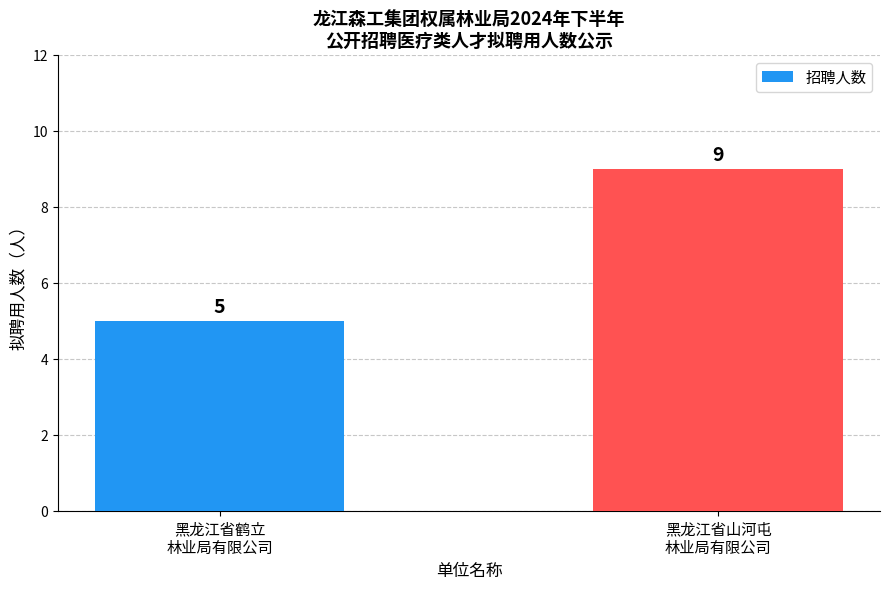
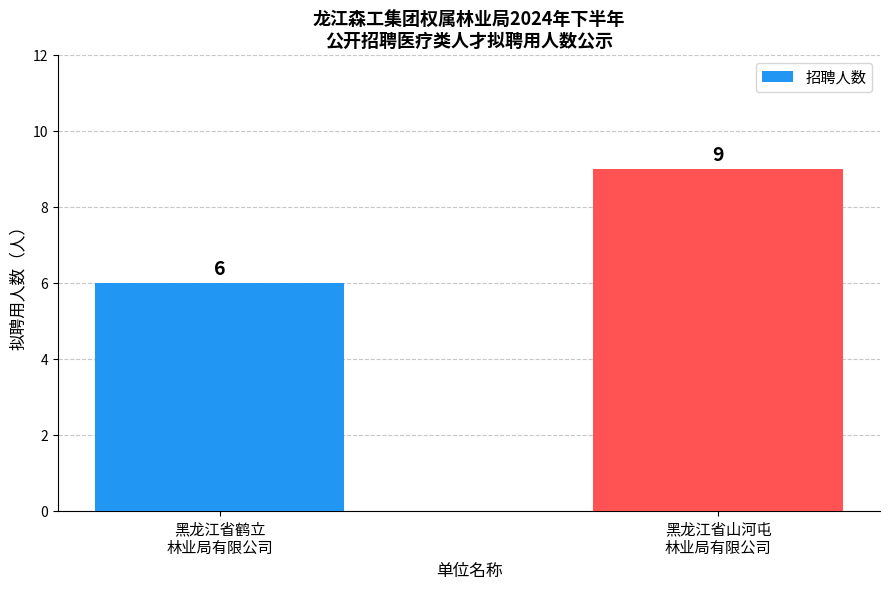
  {
-   "黑龙江省鹤立 林业局有限公司": 5,
+   "黑龙江省鹤立 林业局有限公司": 6,
    "黑龙江省山河屯 林业局有限公司": 9
  }
